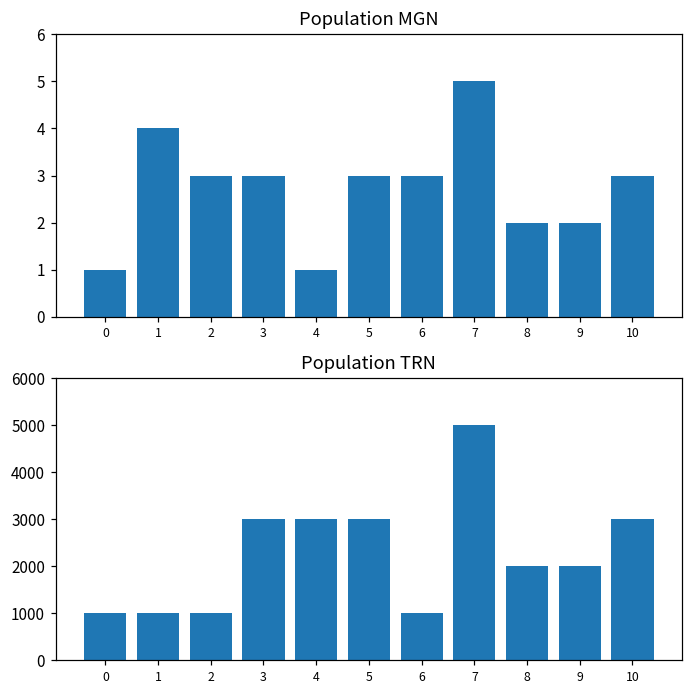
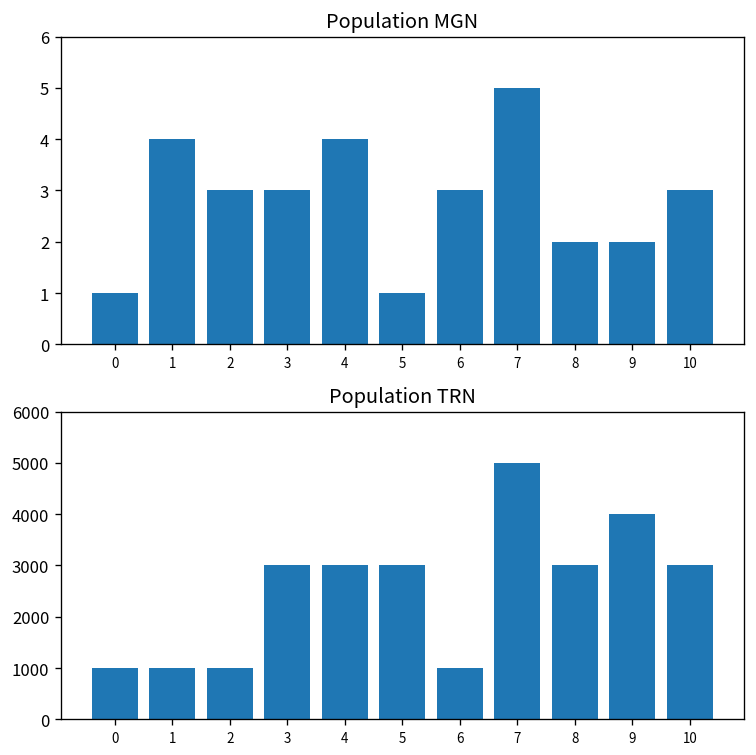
  {
    "Population MGN": {
      "0": 1,
      "1": 4,
      "2": 3,
      "3": 3,
-     "4": 1,
-     "5": 3,
+     "4": 4,
+     "5": 1,
      "6": 3,
      "7": 5,
      "8": 2,
      "9": 2,
      "10": 3
    },
    "Population TRN": {
      "0": 1000,
      "1": 1000,
      "2": 1000,
      "3": 3000,
      "4": 3000,
      "5": 3000,
      "6": 1000,
      "7": 5000,
-     "8": 2000,
-     "9": 2000,
+     "8": 3000,
+     "9": 4000,
      "10": 3000
    }
  }
